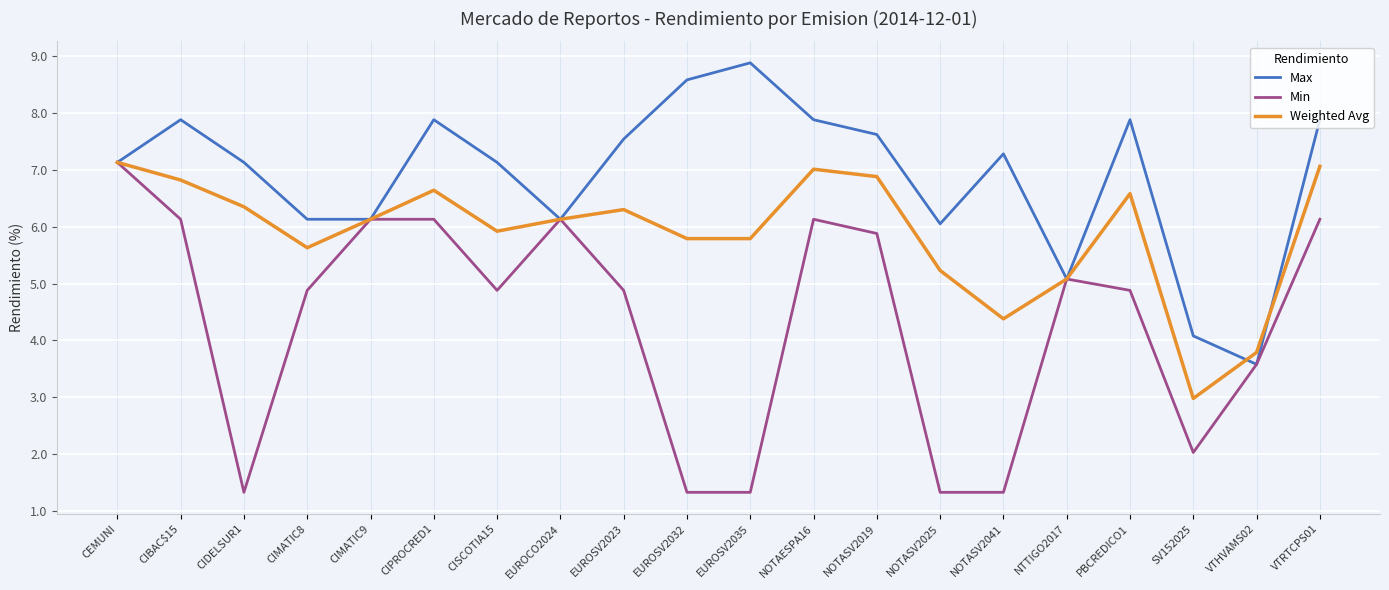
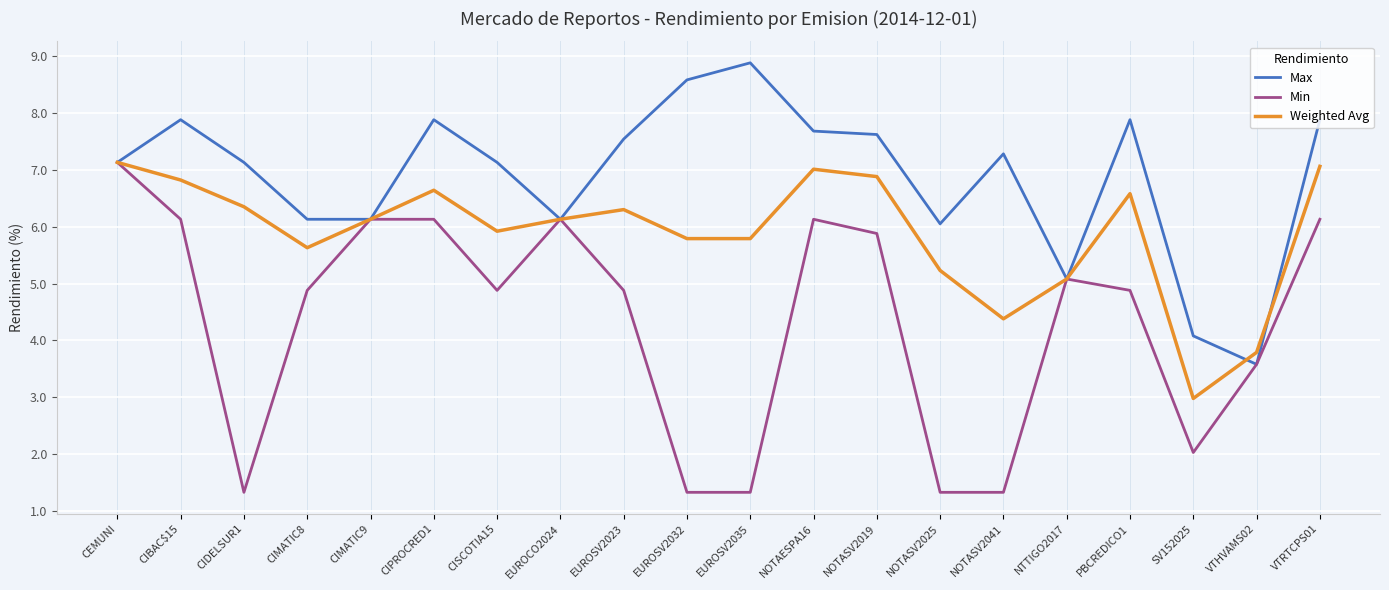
  {
    "Max": {
      "CIBAC$15": 7.9,
      "CIDELSUR1": 7.1,
      "CIMATIC8": 6.1,
      "CIPROCRED1": 7.9,
      "CISCOTIA15": 7.1,
      "EUROSV2023": 7.5,
      "EUROSV2032": 8.6,
      "EUROSV2035": 8.9,
-     "NOTAESPA16": 7.9,
+     "NOTAESPA16": 7.7,
      "NOTASV2019": 7.6,
      "NOTASV2025": 6.1,
      "NOTASV2041": 7.3,
      "PBCREDICO1": 7.9,
      "SV152025": 4.1
    },
    "Min": {
      "CIBAC$15": 6.1,
      "CIDELSUR1": 1.3,
      "CIMATIC8": 4.9,
      "CIPROCRED1": 6.1,
      "CISCOTIA15": 4.9,
      "EUROSV2023": 4.9,
      "EUROSV2032": 1.3,
      "EUROSV2035": 1.3,
      "NOTAESPA16": 6.1,
      "NOTASV2019": 5.9,
      "NOTASV2025": 1.3,
      "NOTASV2041": 1.3,
      "PBCREDICO1": 4.9,
      "SV152025": 2.0,
      "VTRTCPS01": 6.1
    },
    "Weighted Avg": {
      "CIBAC$15": 6.8,
      "CIDELSUR1": 6.4,
      "CIMATIC8": 5.6,
      "CIPROCRED1": 6.6,
      "CISCOTIA15": 5.9,
      "EUROSV2023": 6.3,
      "EUROSV2032": 5.8,
      "EUROSV2035": 5.8,
      "NOTAESPA16": 7.0,
      "NOTASV2019": 6.9,
      "NOTASV2025": 5.2,
      "NOTASV2041": 4.4,
      "PBCREDICO1": 6.6,
      "SV152025": 3.0,
      "VTHVAMS02": 3.8,
      "VTRTCPS01": 7.1
    }
  }
